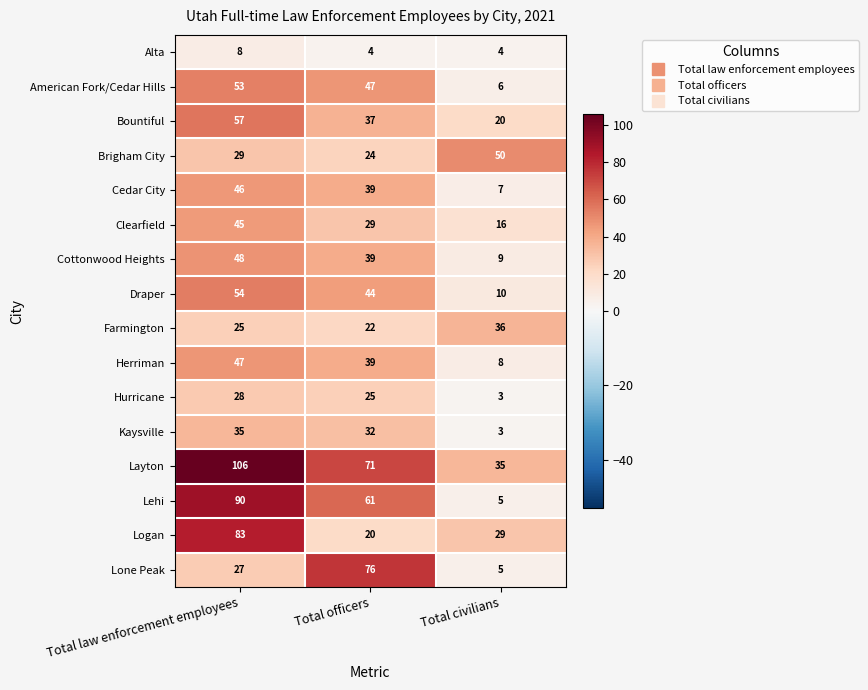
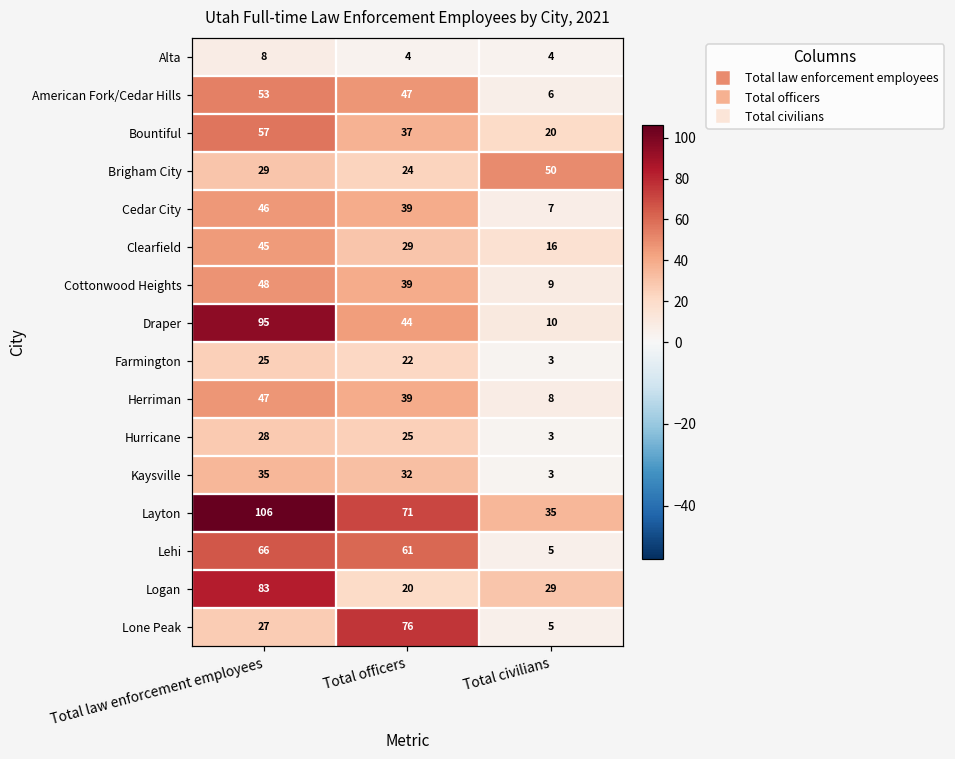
  {
    "Alta": {
      "Total law enforcement employees": 8,
      "Total officers": 4,
      "Total civilians": 4
    },
    "American Fork/Cedar Hills": {
      "Total law enforcement employees": 53,
      "Total officers": 47,
      "Total civilians": 6
    },
    "Bountiful": {
      "Total law enforcement employees": 57,
      "Total officers": 37,
      "Total civilians": 20
    },
    "Brigham City": {
      "Total law enforcement employees": 29,
      "Total officers": 24,
      "Total civilians": 50
    },
    "Cedar City": {
      "Total law enforcement employees": 46,
      "Total officers": 39,
      "Total civilians": 7
    },
    "Clearfield": {
      "Total law enforcement employees": 45,
      "Total officers": 29,
      "Total civilians": 16
    },
    "Cottonwood Heights": {
      "Total law enforcement employees": 48,
      "Total officers": 39,
      "Total civilians": 9
    },
    "Draper": {
-     "Total law enforcement employees": 54,
+     "Total law enforcement employees": 95,
      "Total officers": 44,
      "Total civilians": 10
    },
    "Farmington": {
      "Total law enforcement employees": 25,
      "Total officers": 22,
-     "Total civilians": 36
+     "Total civilians": 3
    },
    "Herriman": {
      "Total law enforcement employees": 47,
      "Total officers": 39,
      "Total civilians": 8
    },
    "Hurricane": {
      "Total law enforcement employees": 28,
      "Total officers": 25,
      "Total civilians": 3
    },
    "Kaysville": {
      "Total law enforcement employees": 35,
      "Total officers": 32,
      "Total civilians": 3
    },
    "Layton": {
      "Total law enforcement employees": 106,
      "Total officers": 71,
      "Total civilians": 35
    },
    "Lehi": {
-     "Total law enforcement employees": 90,
+     "Total law enforcement employees": 66,
      "Total officers": 61,
      "Total civilians": 5
    },
    "Logan": {
      "Total law enforcement employees": 83,
      "Total officers": 20,
      "Total civilians": 29
    },
    "Lone Peak": {
      "Total law enforcement employees": 27,
      "Total officers": 76,
      "Total civilians": 5
    }
  }
